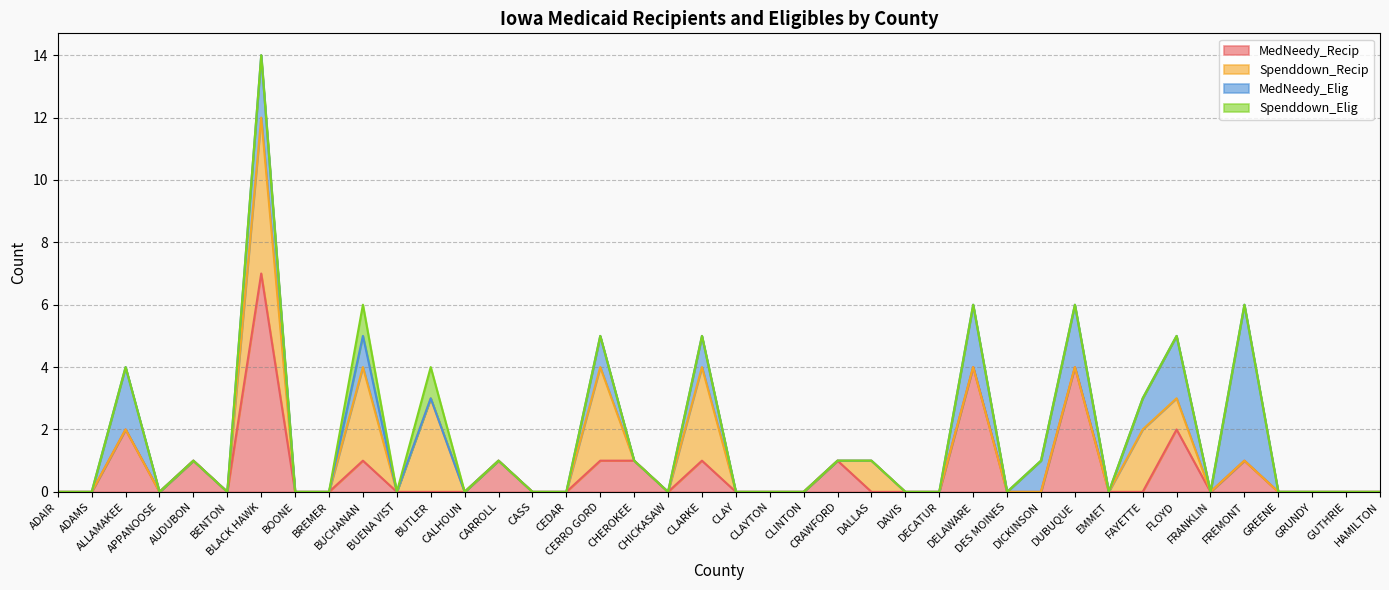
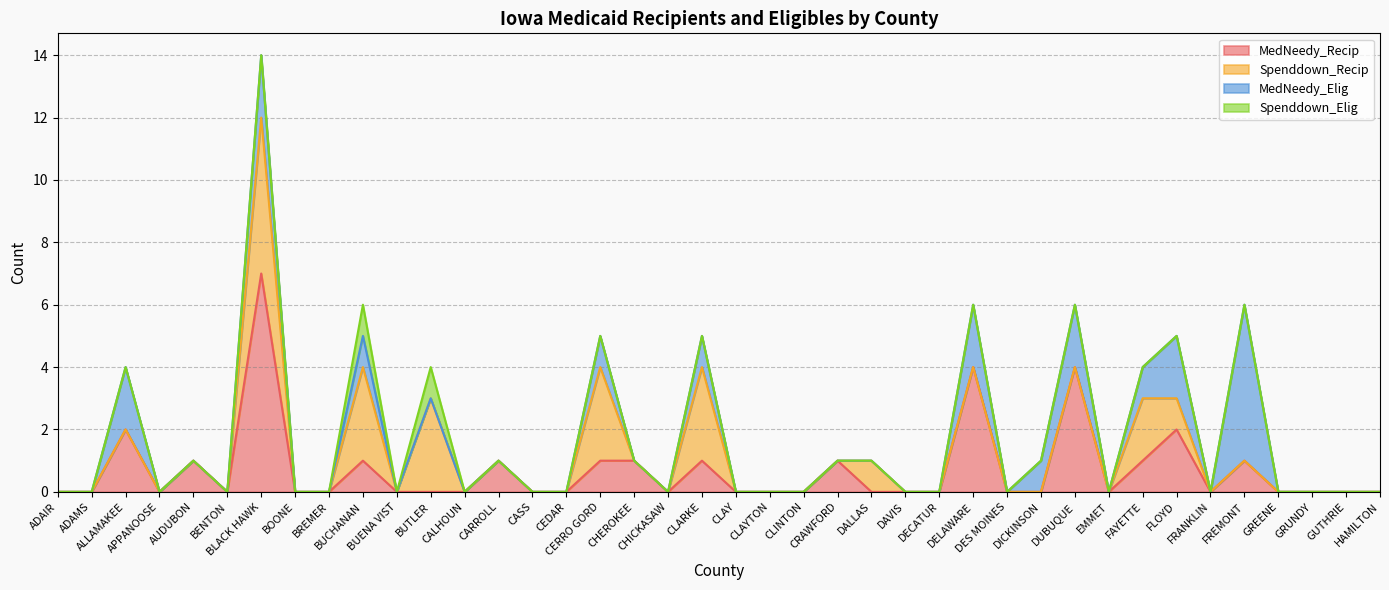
  {
    "MedNeedy_Recip": {
      "BLACK HAWK": 7,
      "BUCHANAN": 1,
      "BUTLER": 0,
      "CERRO GORD": 1,
      "CLARKE": 1,
      "DALLAS": 0,
-     "FAYETTE": 0,
+     "FAYETTE": 1,
      "FLOYD": 2
    },
    "Spenddown_Recip": {
      "BLACK HAWK": 5,
      "BUCHANAN": 3,
      "CERRO GORD": 3,
      "CLARKE": 3,
      "FAYETTE": 2,
      "FLOYD": 1
    },
    "MedNeedy_Elig": {
      "BUCHANAN": 5
    },
    "Spenddown_Elig": {
      "BUCHANAN": 6,
      "BUTLER": 4
    }
  }
